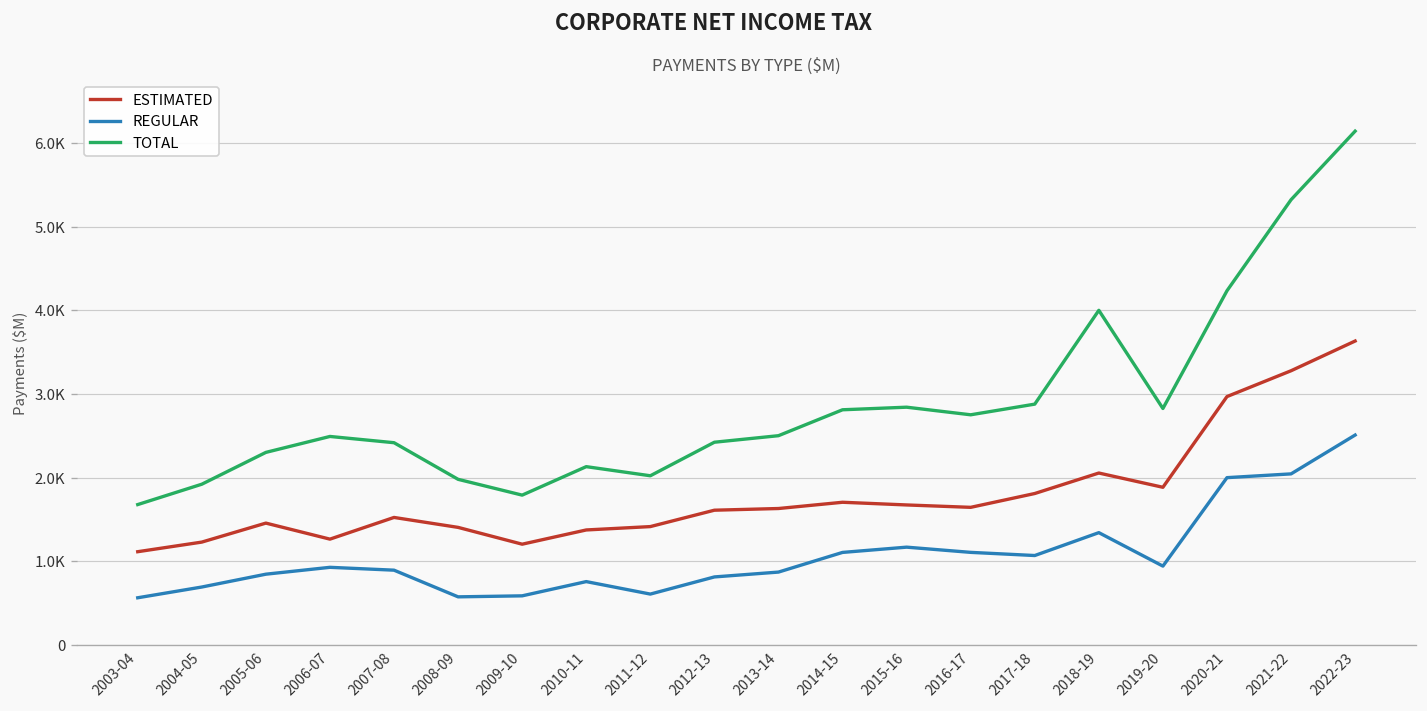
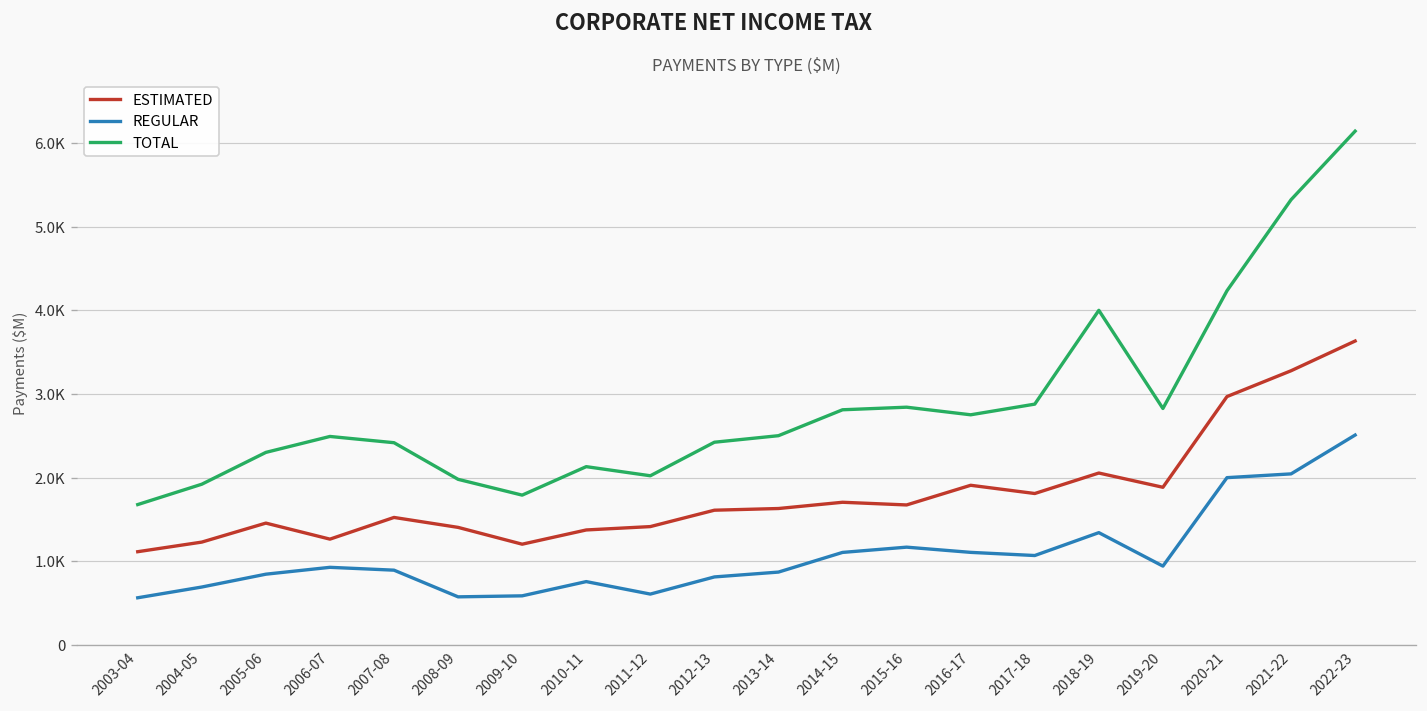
  {
    "ESTIMATED": {
      "2003-04": 1100,
      "2004-05": 1200,
      "2005-06": 1500,
      "2006-07": 1300,
      "2007-08": 1500,
      "2008-09": 1400,
      "2009-10": 1200,
      "2010-11": 1400,
      "2011-12": 1400,
      "2012-13": 1600,
      "2013-14": 1600,
      "2014-15": 1700,
      "2015-16": 1700,
-     "2016-17": 1600,
+     "2016-17": 1900,
      "2017-18": 1800,
      "2018-19": 2100,
      "2019-20": 1900,
      "2020-21": 3000,
      "2021-22": 3300,
      "2022-23": 3600
    },
    "REGULAR": {
      "2003-04": 600,
      "2004-05": 700,
      "2005-06": 800,
      "2006-07": 900,
      "2007-08": 900,
      "2008-09": 600,
      "2009-10": 600,
      "2010-11": 800,
      "2011-12": 600,
      "2012-13": 800,
      "2013-14": 900,
      "2014-15": 1100,
      "2015-16": 1200,
      "2016-17": 1100,
      "2017-18": 1100,
      "2018-19": 1300,
      "2019-20": 900,
      "2020-21": 2000,
      "2021-22": 2000,
      "2022-23": 2500
    },
    "TOTAL": {
      "2003-04": 1700,
      "2004-05": 1900,
      "2005-06": 2300,
      "2006-07": 2500,
      "2007-08": 2400,
      "2008-09": 2000,
      "2009-10": 1800,
      "2010-11": 2100,
      "2011-12": 2000,
      "2012-13": 2400,
      "2013-14": 2500,
      "2014-15": 2800,
      "2015-16": 2800,
      "2016-17": 2800,
      "2017-18": 2900,
      "2018-19": 4000,
      "2019-20": 2800,
      "2020-21": 4200,
      "2021-22": 5300,
      "2022-23": 6100
    }
  }
